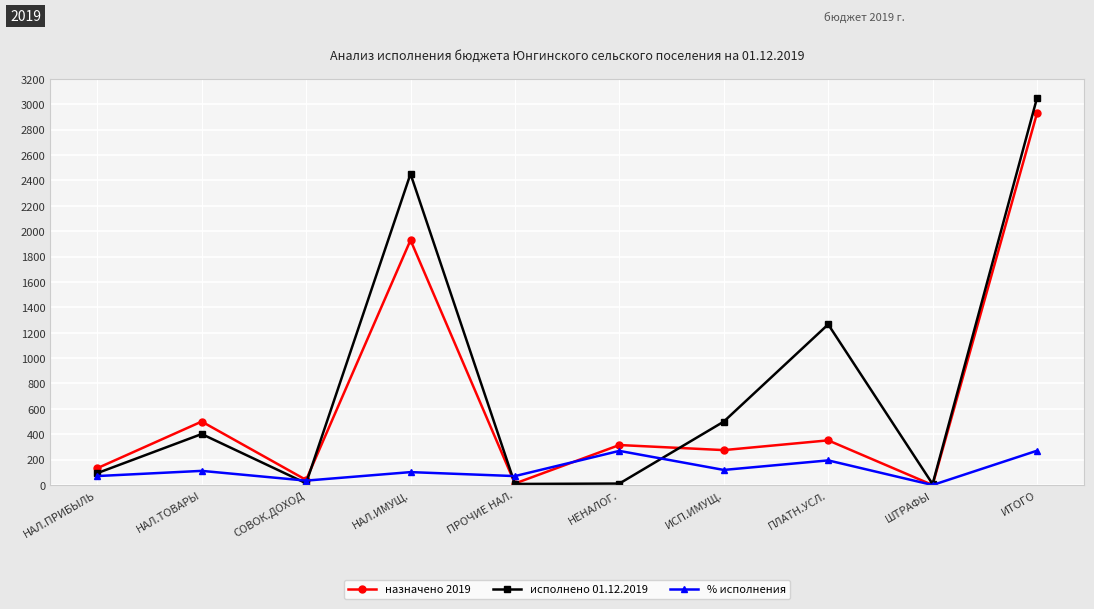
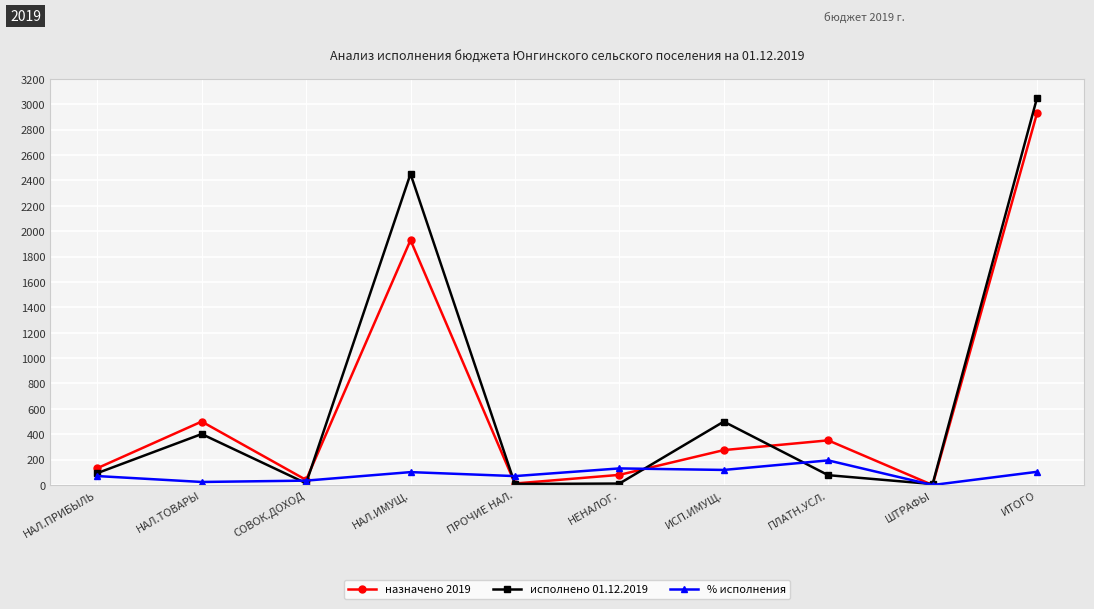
  {
    "назначено 2019": {
      "НАЛ.ПРИБЫЛЬ": 130,
      "НАЛ.ТОВАРЫ": 500,
      "НАЛ.ИМУЩ.": 1930,
-     "НЕНАЛОГ.": 320,
+     "НЕНАЛОГ.": 80,
      "ИСП.ИМУЩ.": 280,
      "ПЛАТН.УСЛ.": 350,
      "ИТОГО": 2930
    },
    "исполнено 01.12.2019": {
      "НАЛ.ПРИБЫЛЬ": 90,
      "НАЛ.ТОВАРЫ": 400,
      "СОВОК.ДОХОД": 10,
      "НАЛ.ИМУЩ.": 2450,
      "НЕНАЛОГ.": 10,
      "ИСП.ИМУЩ.": 500,
-     "ПЛАТН.УСЛ.": 1270,
+     "ПЛАТН.УСЛ.": 80,
      "ИТОГО": 3050
    },
    "% исполнения": {
      "НАЛ.ПРИБЫЛЬ": 70,
-     "НАЛ.ТОВАРЫ": 110,
+     "НАЛ.ТОВАРЫ": 20,
      "НАЛ.ИМУЩ.": 100,
      "ПРОЧИЕ НАЛ.": 70,
-     "НЕНАЛОГ.": 270,
+     "НЕНАЛОГ.": 130,
      "ИСП.ИМУЩ.": 120,
      "ПЛАТН.УСЛ.": 190,
-     "ИТОГО": 270
+     "ИТОГО": 100
    }
  }
